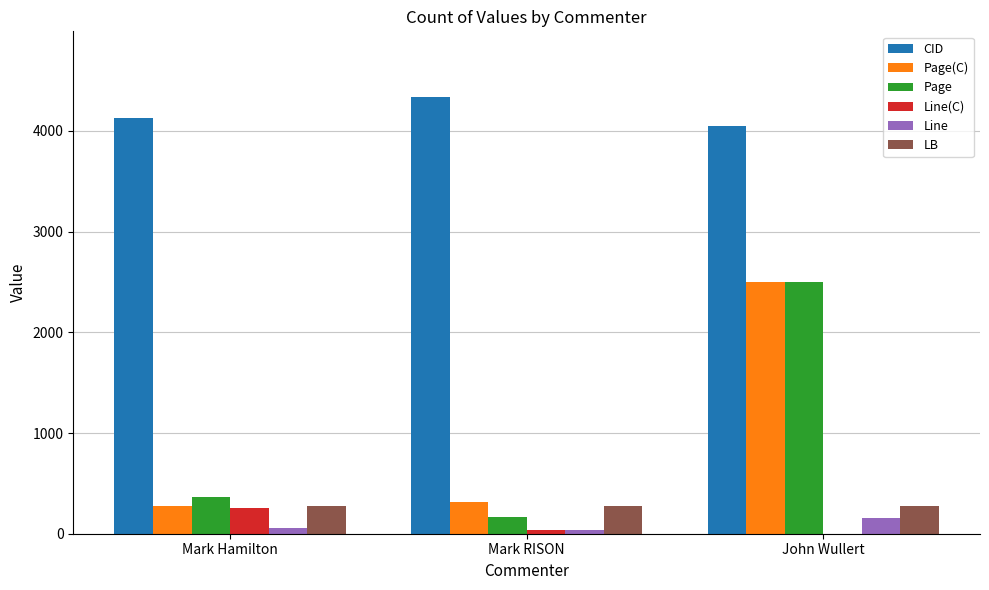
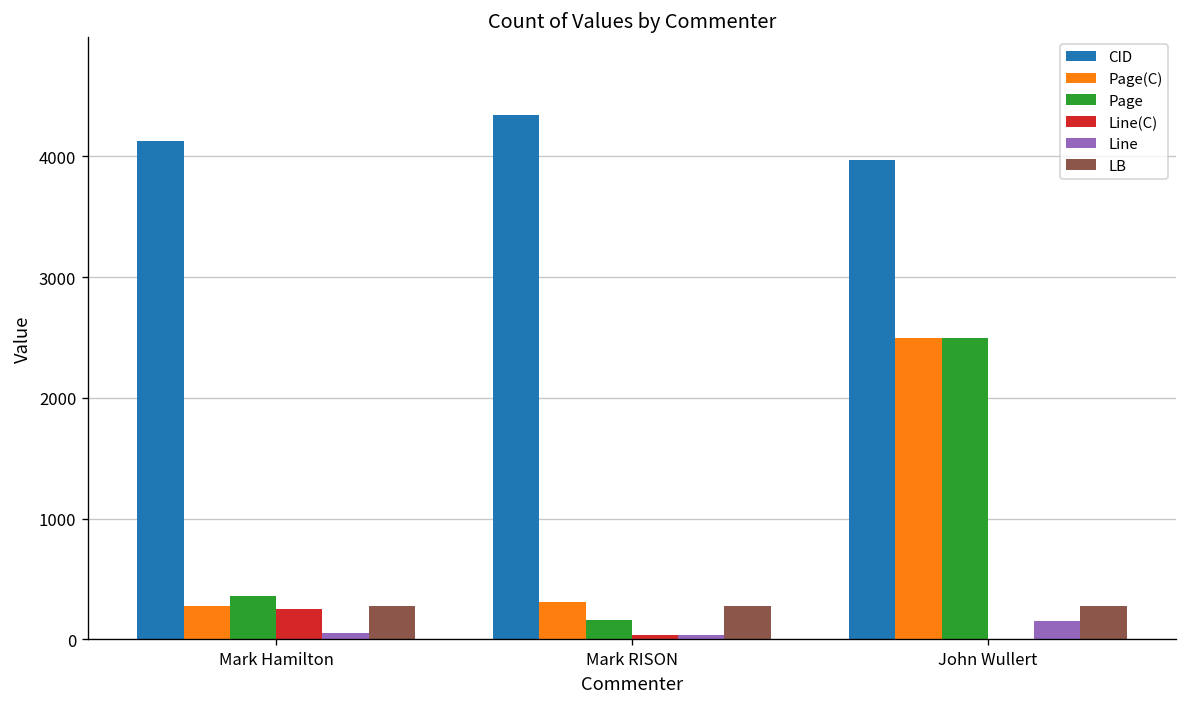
  {
    "CID": {
      "Mark Hamilton": 4130,
      "Mark RISON": 4340,
-     "John Wullert": 4050
+     "John Wullert": 3970
    },
    "Page(C)": {
      "Mark Hamilton": 280,
      "Mark RISON": 310,
      "John Wullert": 2500
    },
    "Page": {
      "Mark Hamilton": 360,
      "Mark RISON": 160,
      "John Wullert": 2500
    },
    "Line(C)": {
      "Mark Hamilton": 260,
      "Mark RISON": 40
    },
    "Line": {
      "Mark Hamilton": 60,
      "Mark RISON": 40,
      "John Wullert": 160
    },
    "LB": {
      "Mark Hamilton": 270,
      "Mark RISON": 270,
      "John Wullert": 270
    }
  }
